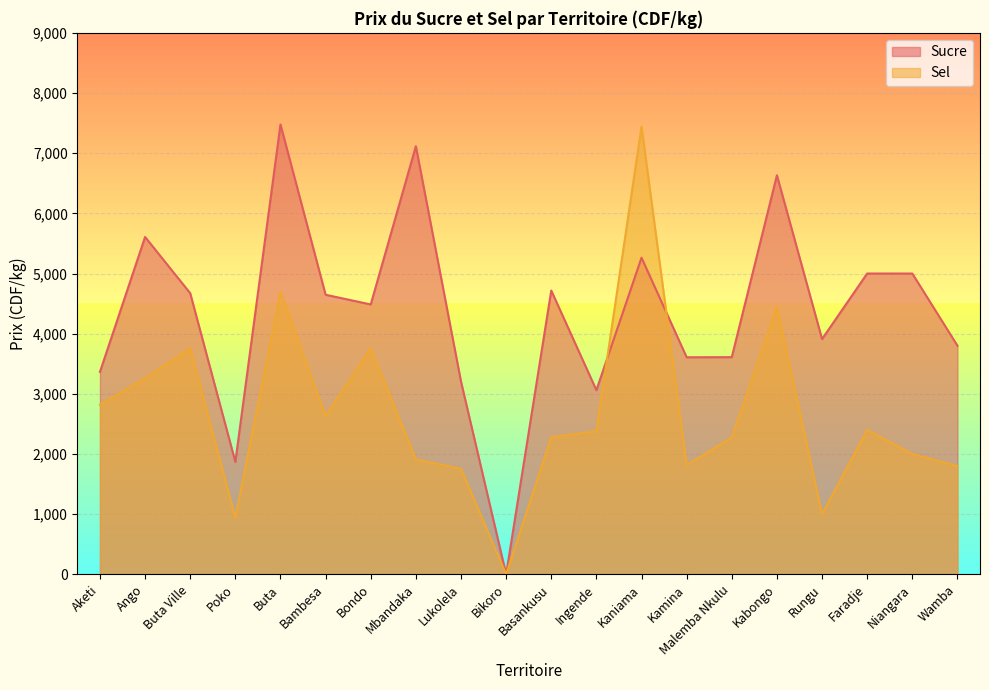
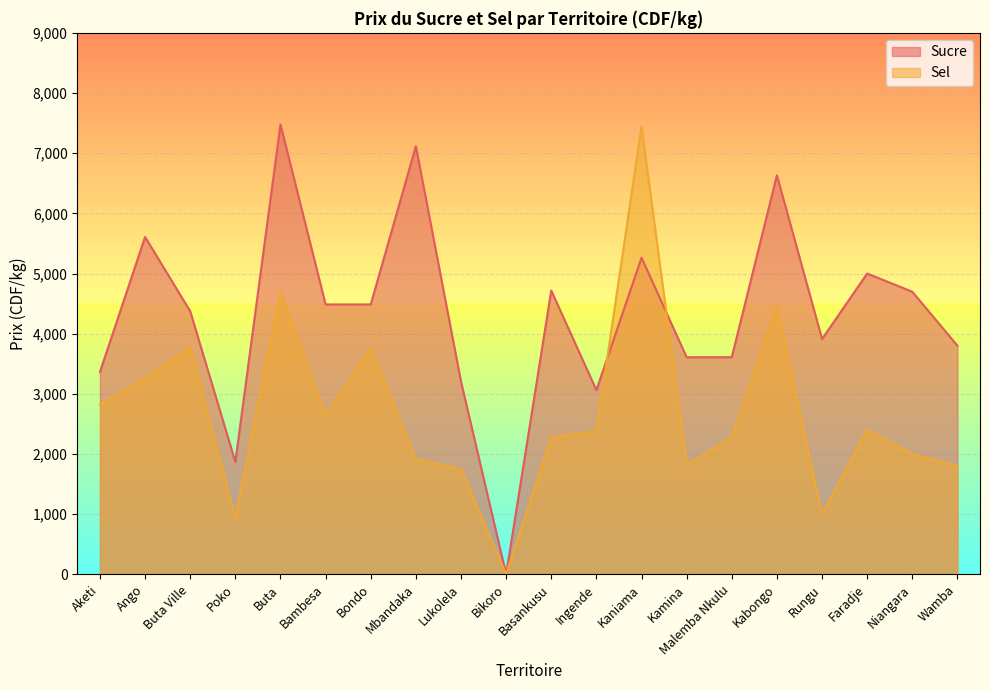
  {
    "Sucre": {
      "Aketi": "3,400",
      "Ango": "5,600",
-     "Buta Ville": "4,700",
+     "Buta Ville": "4,400",
      "Poko": "1,900",
      "Buta": "7,500",
-     "Bambesa": "4,600",
+     "Bambesa": "4,500",
      "Bondo": "4,500",
      "Mbandaka": "7,100",
      "Lukolela": "3,200",
      "Basankusu": "4,700",
      "Ingende": "3,100",
      "Kaniama": "5,300",
      "Kamina": "3,600",
      "Malemba Nkulu": "3,600",
      "Kabongo": "6,600",
      "Rungu": "3,900",
      "Faradje": "5,000",
-     "Niangara": "5,000",
+     "Niangara": "4,700",
      "Wamba": "3,800"
    },
    "Sel": {
      "Aketi": "2,800",
      "Ango": "3,300",
      "Buta Ville": "3,800",
      "Poko": "900",
      "Buta": "4,700",
      "Bambesa": "2,600",
      "Bondo": "3,800",
      "Mbandaka": "1,900",
      "Lukolela": "1,800",
      "Basankusu": "2,300",
      "Ingende": "2,400",
      "Kaniama": "7,400",
      "Kamina": "1,800",
      "Malemba Nkulu": "2,300",
      "Kabongo": "4,400",
      "Rungu": "1,000",
      "Faradje": "2,400",
      "Niangara": "2,000",
      "Wamba": "1,800"
    }
  }
